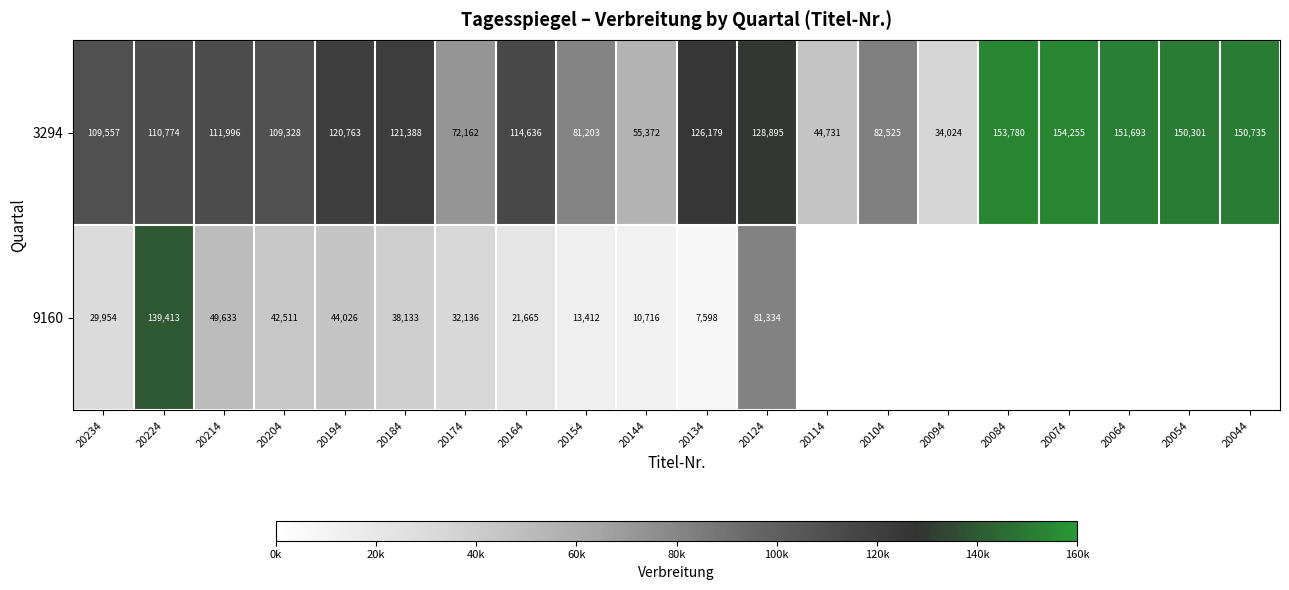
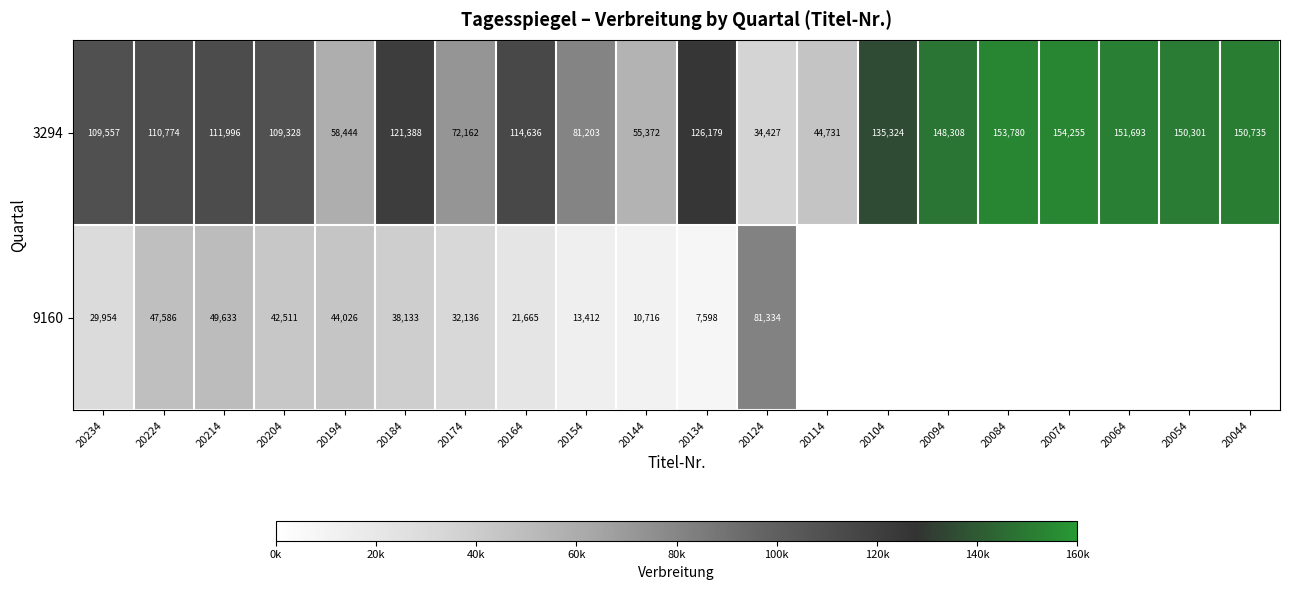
  {
    "3294": {
      "20234": "109,557",
      "20224": "110,774",
      "20214": "111,996",
      "20204": "109,328",
-     "20194": "120,763",
+     "20194": "58,444",
      "20184": "121,388",
      "20174": "72,162",
      "20164": "114,636",
      "20154": "81,203",
      "20144": "55,372",
      "20134": "126,179",
-     "20124": "128,895",
+     "20124": "34,427",
      "20114": "44,731",
-     "20104": "82,525",
-     "20094": "34,024",
+     "20104": "135,324",
+     "20094": "148,308",
      "20084": "153,780",
      "20074": "154,255",
      "20064": "151,693",
      "20054": "150,301",
      "20044": "150,735"
    },
    "9160": {
      "20234": "29,954",
-     "20224": "139,413",
+     "20224": "47,586",
      "20214": "49,633",
      "20204": "42,511",
      "20194": "44,026",
      "20184": "38,133",
      "20174": "32,136",
      "20164": "21,665",
      "20154": "13,412",
      "20144": "10,716",
      "20134": "7,598",
      "20124": "81,334"
    }
  }
